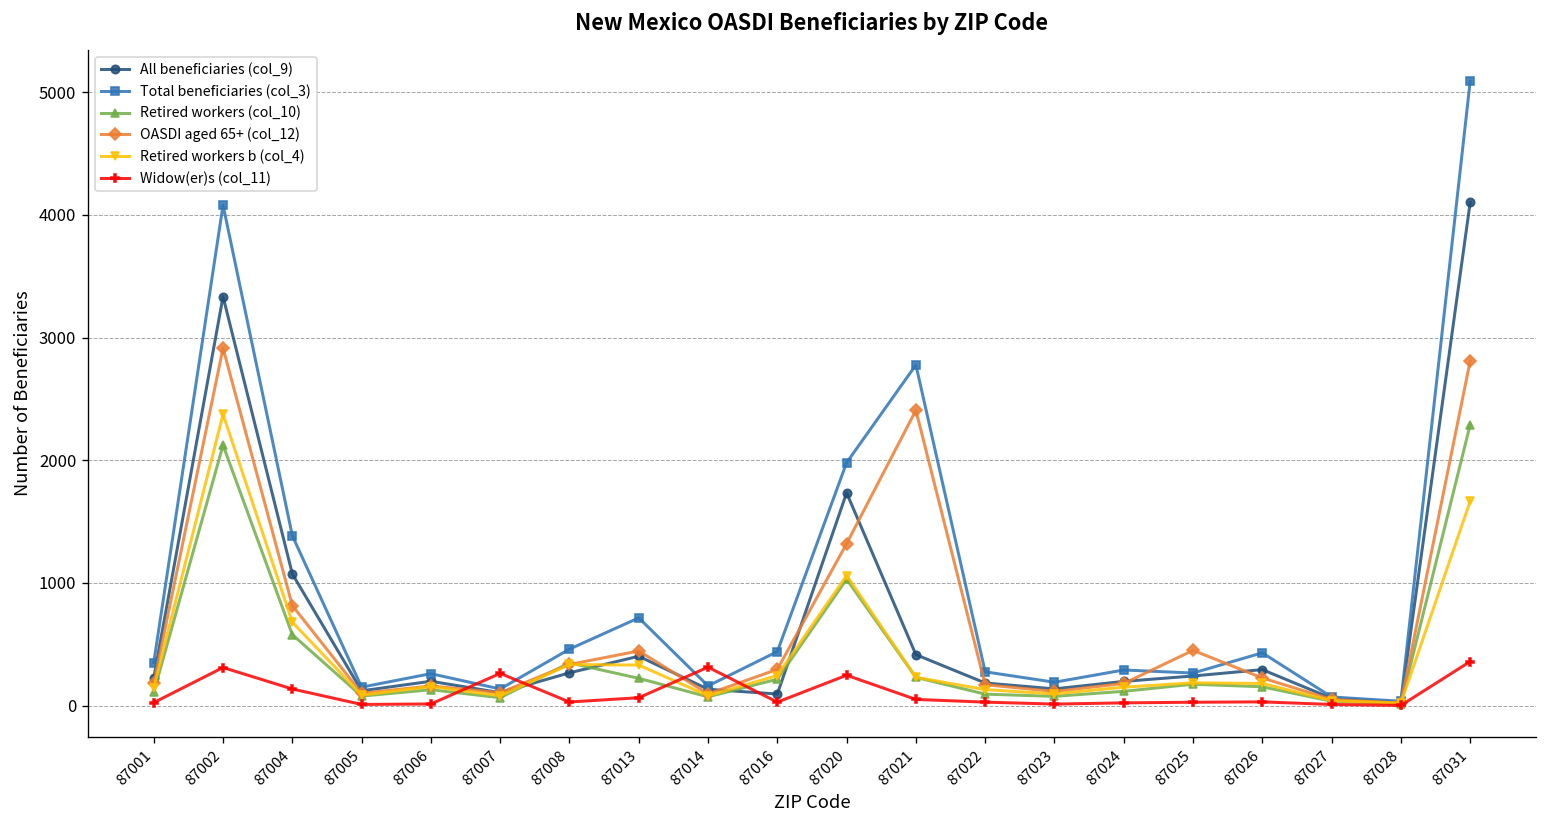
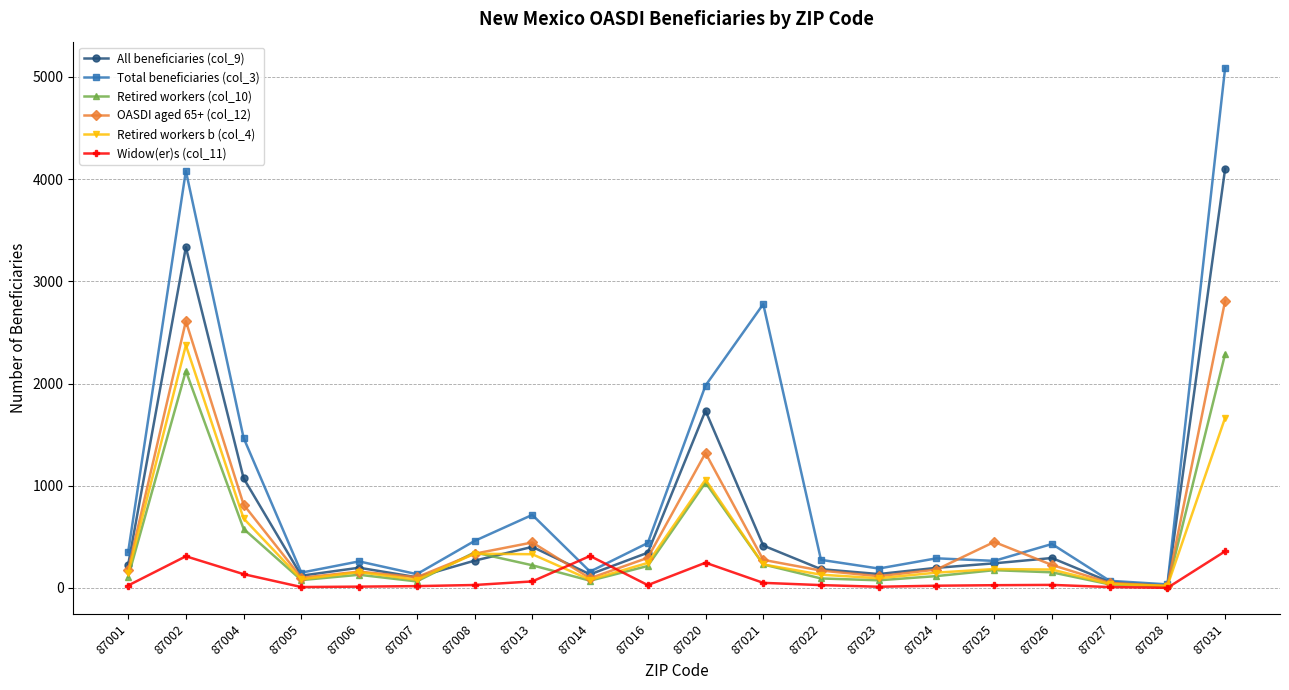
  {
    "All beneficiaries (col_9)": {
      "87001": 230,
      "87002": 3330,
      "87004": 1070,
      "87006": 200,
      "87008": 270,
      "87013": 400,
      "87014": 130,
-     "87016": 90,
+     "87016": 350,
      "87020": 1730,
      "87021": 420,
      "87026": 290,
      "87031": 4100
    },
    "Total beneficiaries (col_3)": {
      "87001": 350,
      "87002": 4080,
-     "87004": 1390,
+     "87004": 1470,
      "87005": 150,
      "87006": 260,
      "87007": 140,
      "87008": 460,
      "87013": 720,
      "87014": 160,
      "87016": 440,
      "87020": 1980,
      "87021": 2780,
      "87022": 280,
      "87023": 190,
      "87024": 290,
      "87026": 430,
      "87031": 5090
    },
    "Retired workers (col_10)": {
      "87001": 110,
      "87002": 2120,
      "87004": 580,
      "87006": 130,
      "87013": 220,
      "87016": 220,
      "87020": 1030,
      "87022": 90,
      "87024": 120,
      "87026": 150,
      "87031": 2290
    },
    "OASDI aged 65+ (col_12)": {
      "87001": 180,
-     "87002": 2910,
+     "87002": 2610,
      "87004": 820,
      "87013": 450,
      "87016": 300,
      "87020": 1320,
-     "87021": 2410,
+     "87021": 280,
      "87025": 450,
      "87026": 230,
      "87031": 2810
    },
    "Retired workers b (col_4)": {
      "87001": 150,
      "87002": 2380,
      "87004": 680,
      "87013": 330,
      "87016": 250,
      "87020": 1060,
      "87022": 130,
      "87024": 150,
      "87026": 180,
      "87031": 1670
    },
    "Widow(er)s (col_11)": {
      "87001": 20,
      "87002": 310,
      "87004": 140,
      "87005": 10,
      "87006": 10,
-     "87007": 260,
+     "87007": 20,
      "87008": 30,
      "87013": 60,
      "87014": 310,
      "87016": 30,
      "87020": 250,
      "87021": 50,
      "87022": 30,
      "87023": 10,
      "87024": 20,
      "87025": 30,
      "87026": 30,
      "87027": 10,
      "87031": 360
    }
  }
